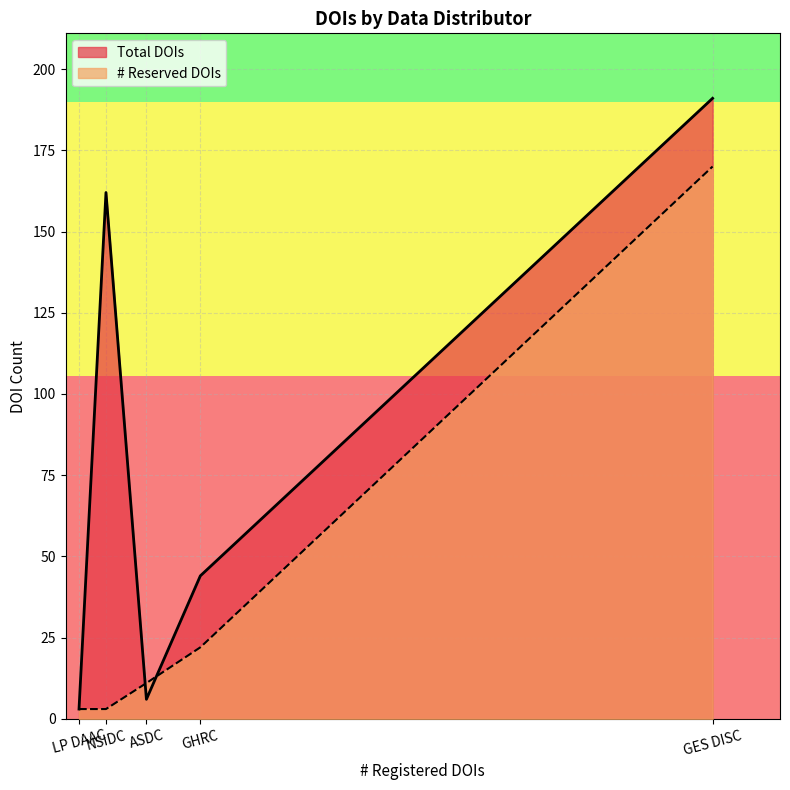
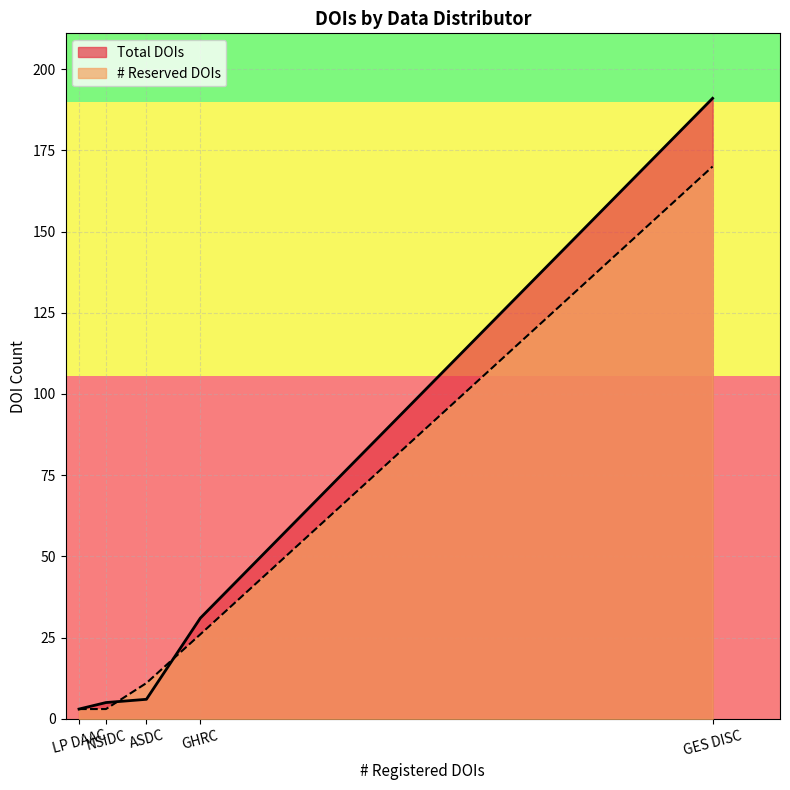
  {
    "Total DOIs": {
-     "NSIDC": 162,
+     "NSIDC": 5,
      "ASDC": 6,
-     "GHRC": 44,
+     "GHRC": 31,
      "GES DISC": 191
    },
    "# Reserved DOIs": {
      "NSIDC": 3,
      "ASDC": 11,
-     "GHRC": 22,
+     "GHRC": 26,
      "GES DISC": 170
    }
  }
